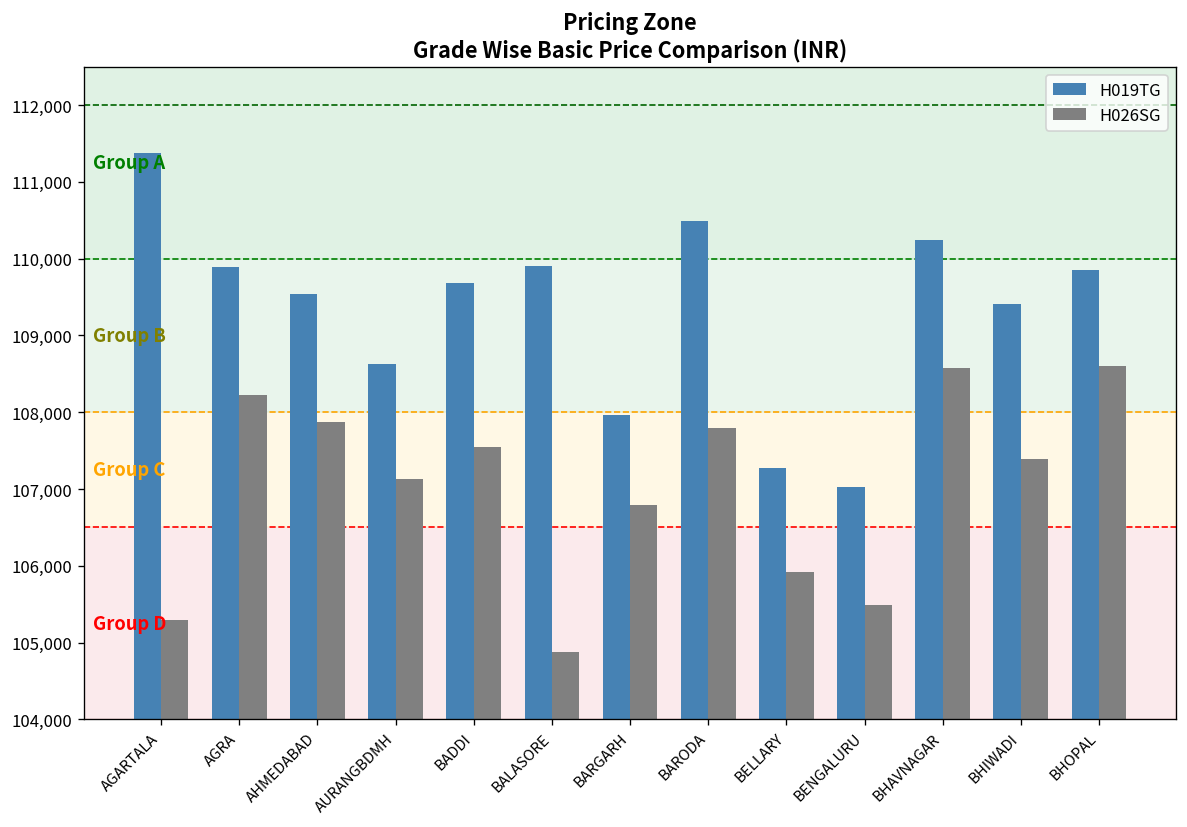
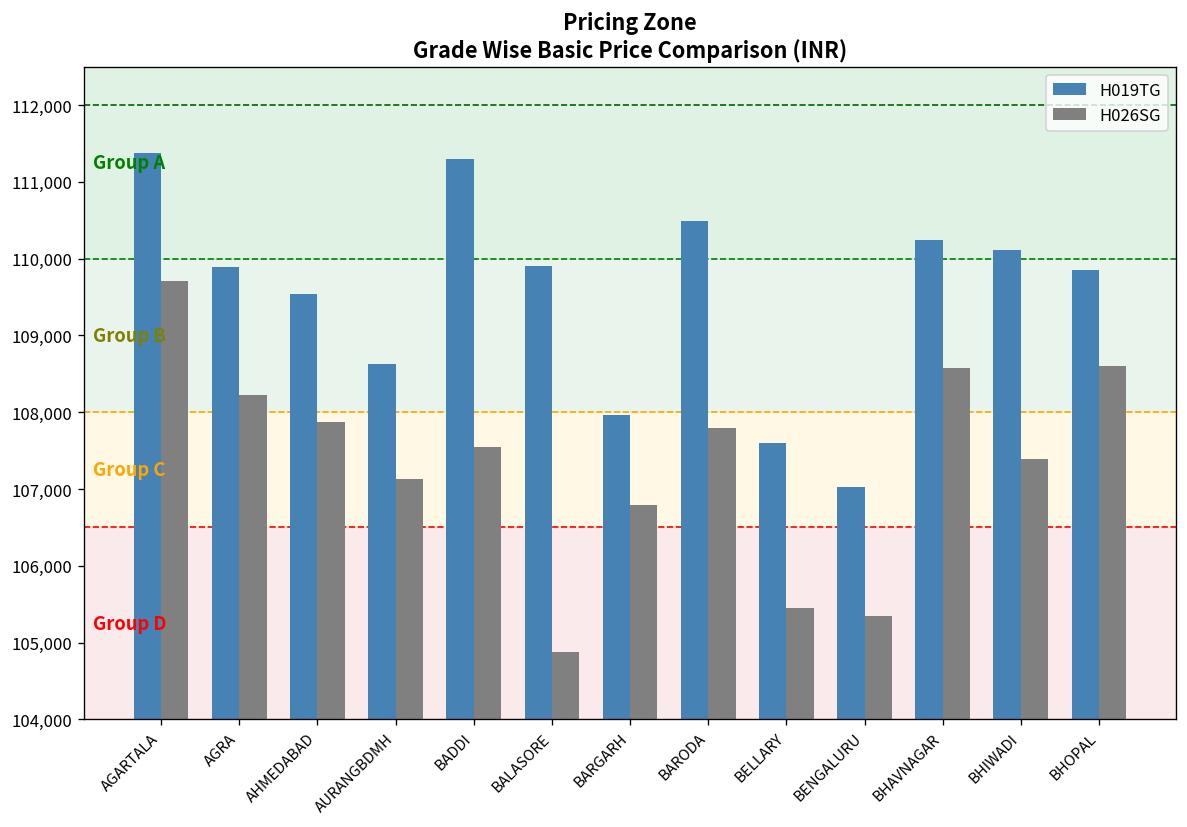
  {
    "H019TG": {
      "AGARTALA": "111,400",
      "AGRA": "109,900",
      "AHMEDABAD": "109,500",
      "AURANGBDMH": "108,600",
-     "BADDI": "109,700",
+     "BADDI": "111,300",
      "BALASORE": "109,900",
      "BARGARH": "108,000",
      "BARODA": "110,500",
-     "BELLARY": "107,300",
+     "BELLARY": "107,600",
      "BENGALURU": "107,000",
      "BHAVNAGAR": "110,200",
-     "BHIWADI": "109,400",
+     "BHIWADI": "110,100",
      "BHOPAL": "109,900"
    },
    "H026SG": {
-     "AGARTALA": "105,300",
+     "AGARTALA": "109,700",
      "AGRA": "108,200",
      "AHMEDABAD": "107,900",
      "AURANGBDMH": "107,100",
      "BADDI": "107,500",
      "BALASORE": "104,900",
      "BARGARH": "106,800",
      "BARODA": "107,800",
-     "BELLARY": "105,900",
-     "BENGALURU": "105,500",
+     "BELLARY": "105,400",
+     "BENGALURU": "105,300",
      "BHAVNAGAR": "108,600",
      "BHIWADI": "107,400",
      "BHOPAL": "108,600"
    }
  }
